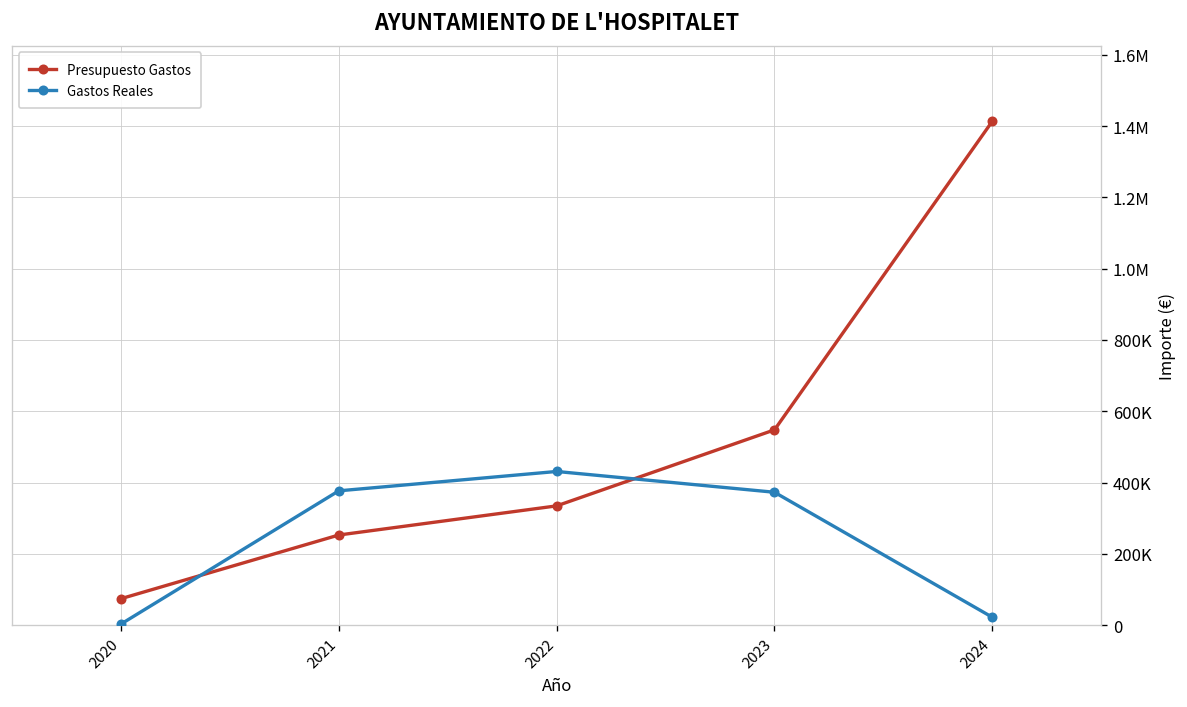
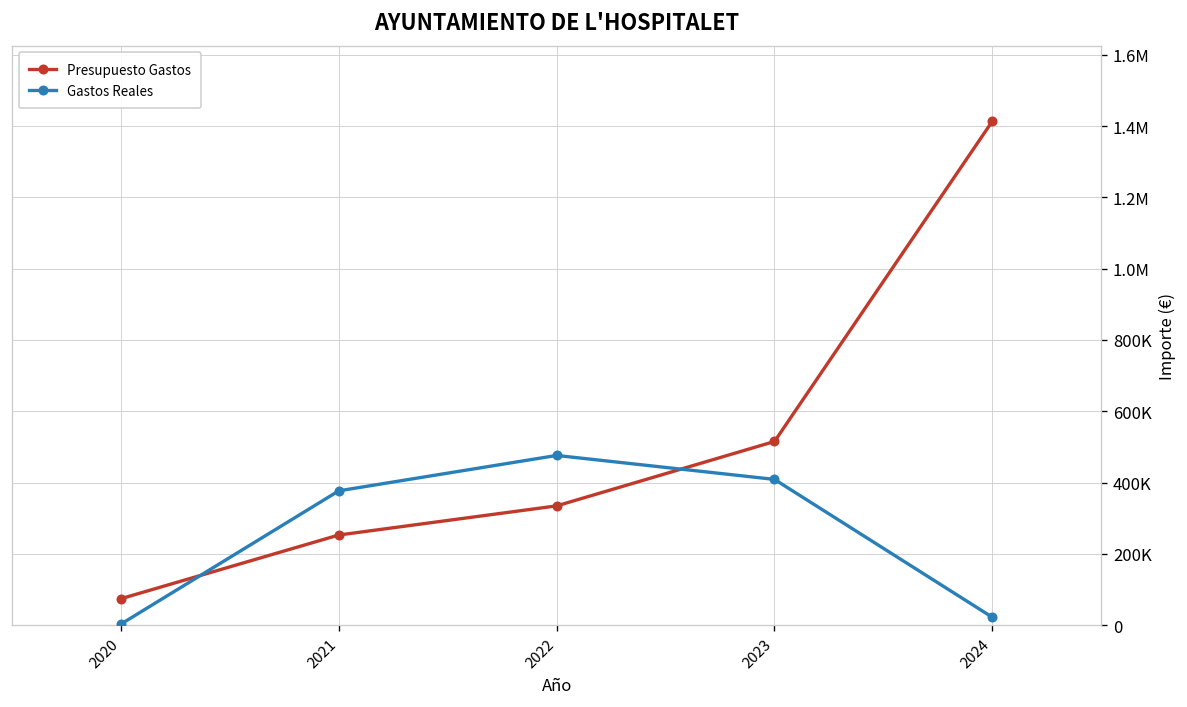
  {
    "Presupuesto Gastos": {
      "2020": 70000,
      "2021": 250000,
      "2022": 330000,
-     "2023": 550000,
+     "2023": 520000,
      "2024": 1410000
    },
    "Gastos Reales": {
      "2020": 0,
      "2021": 380000,
-     "2022": 430000,
-     "2023": 370000,
+     "2022": 480000,
+     "2023": 410000,
      "2024": 20000
    }
  }
